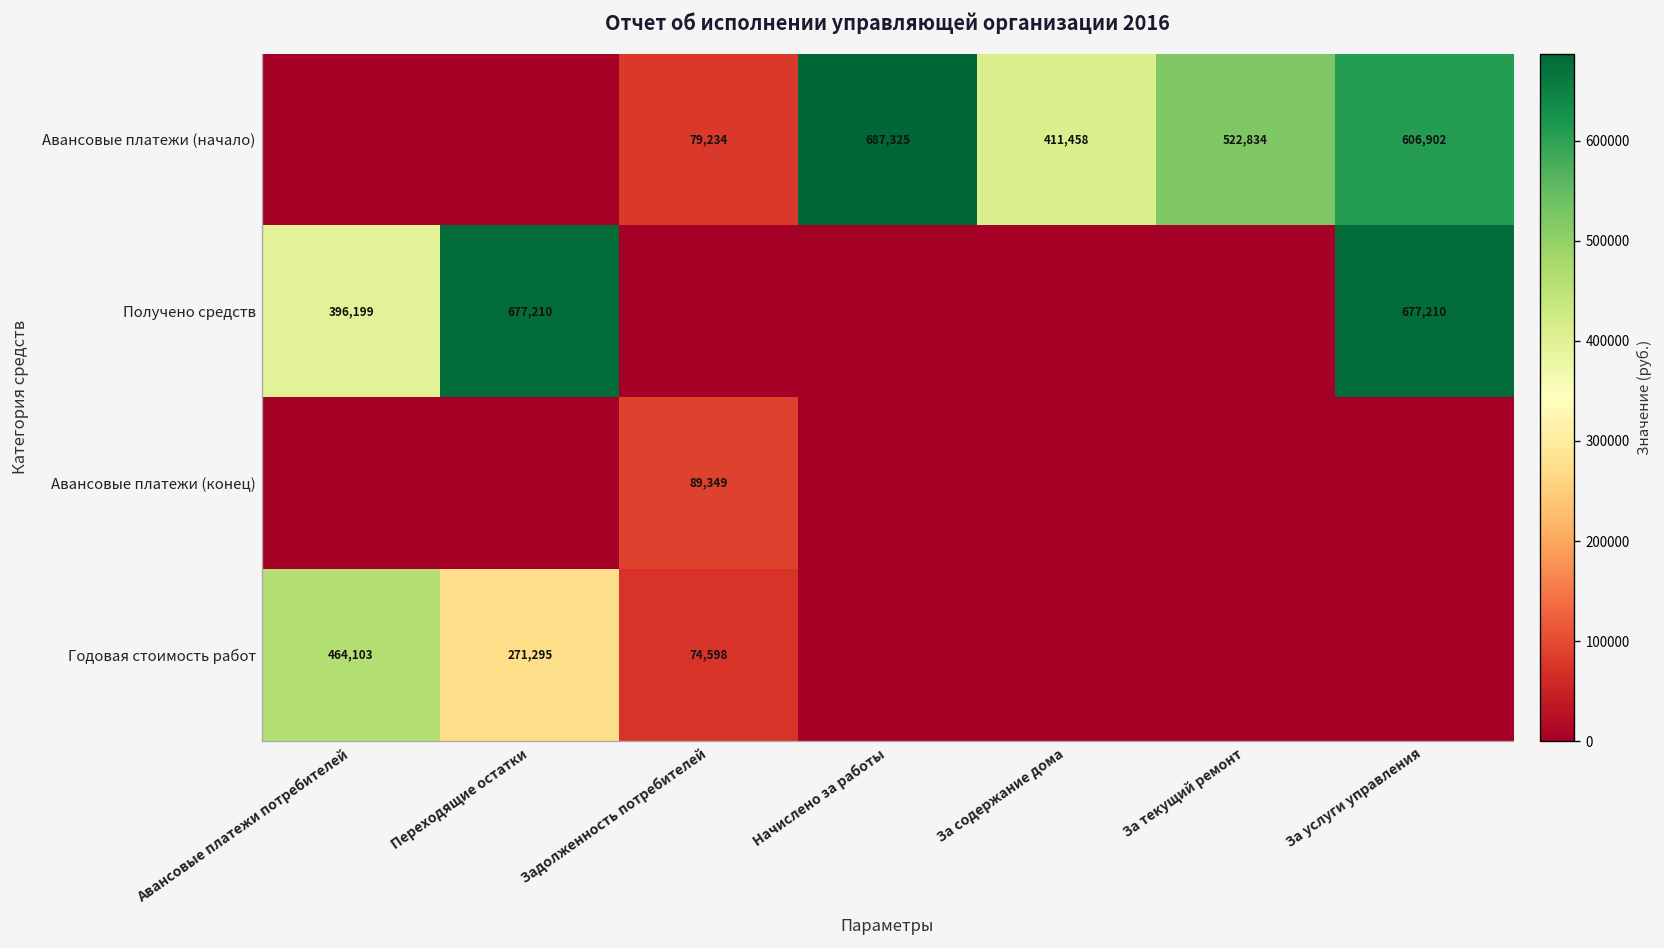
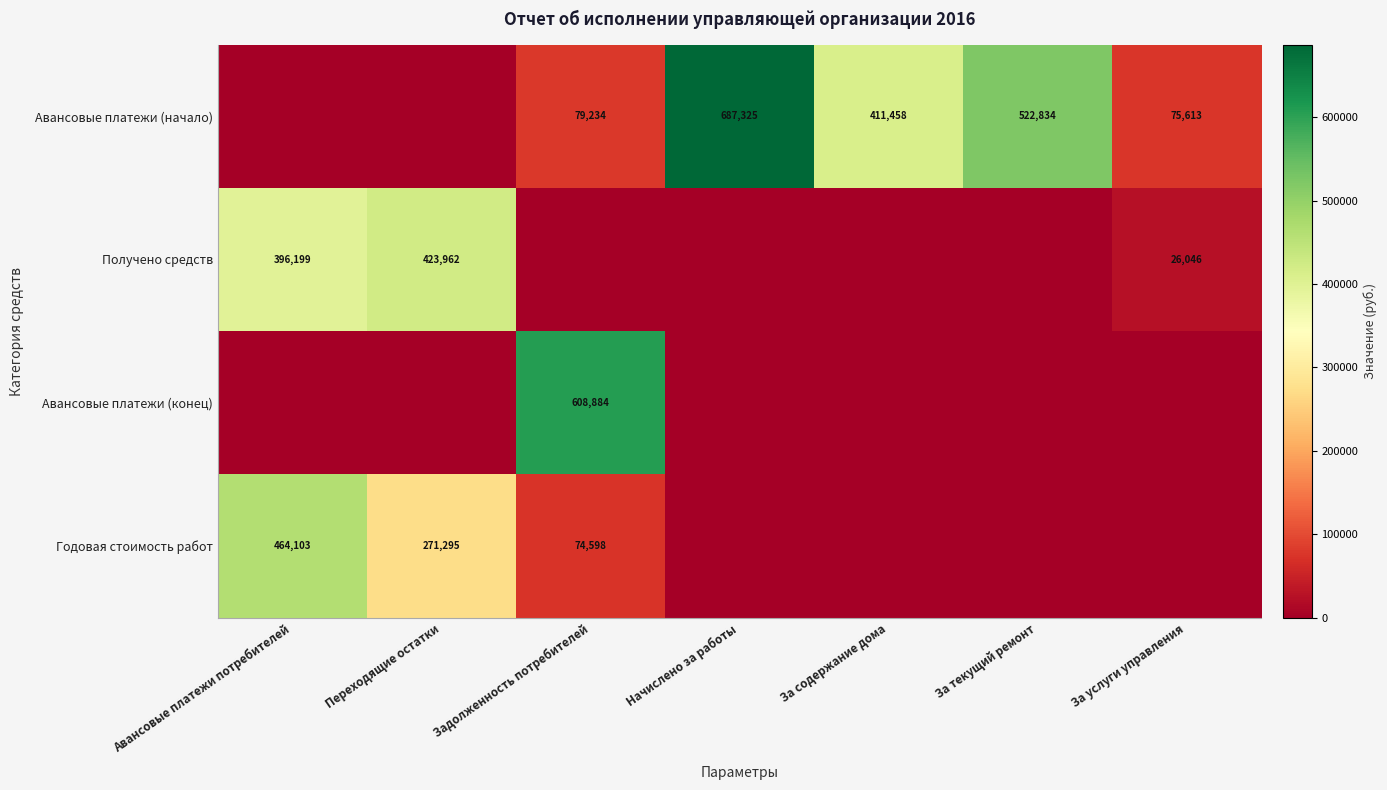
  {
    "Авансовые платежи (начало)": {
      "Задолженность потребителей": "79,234",
      "Начислено за работы": "687,325",
      "За содержание дома": "411,458",
      "За текущий ремонт": "522,834",
-     "За услуги управления": "606,902"
+     "За услуги управления": "75,613"
    },
    "Получено средств": {
      "Авансовые платежи потребителей": "396,199",
-     "Переходящие остатки": "677,210",
-     "За услуги управления": "677,210"
+     "Переходящие остатки": "423,962",
+     "За услуги управления": "26,046"
    },
    "Авансовые платежи (конец)": {
-     "Задолженность потребителей": "89,349"
+     "Задолженность потребителей": "608,884"
    },
    "Годовая стоимость работ": {
      "Авансовые платежи потребителей": "464,103",
      "Переходящие остатки": "271,295",
      "Задолженность потребителей": "74,598"
    }
  }
